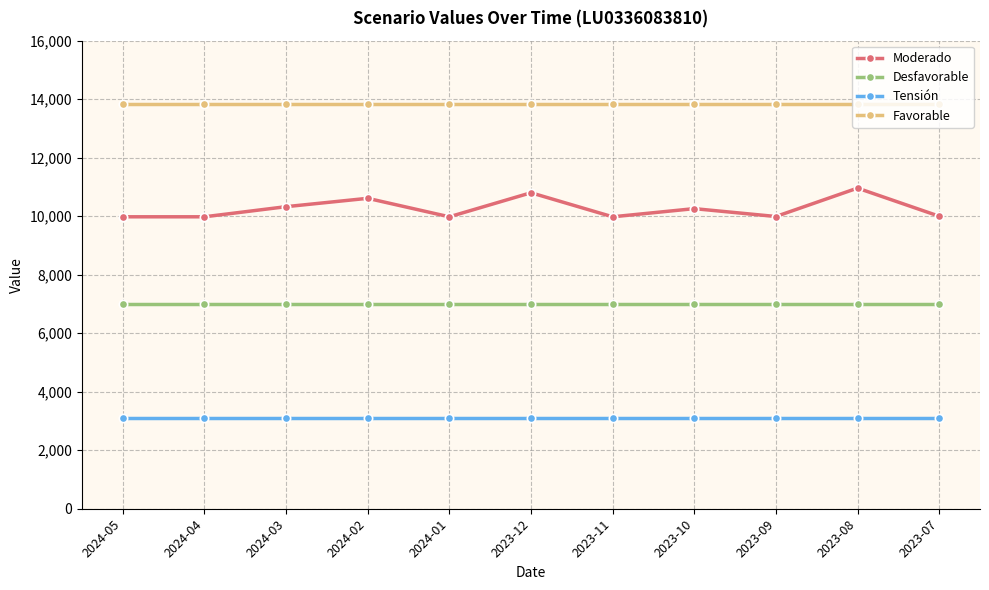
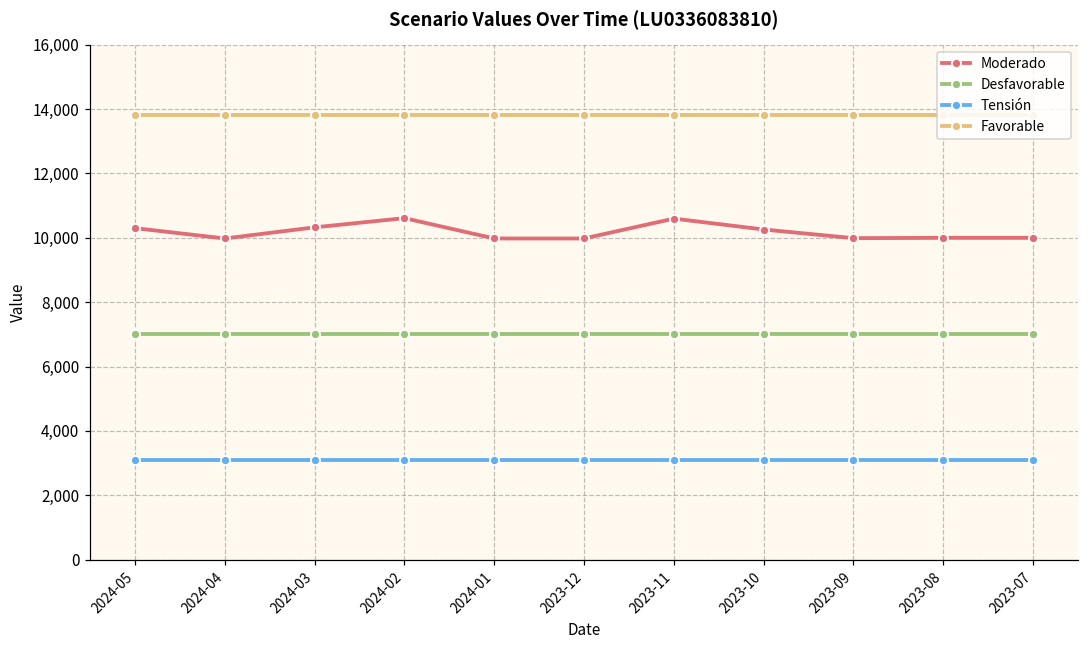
  {
    "Moderado": {
-     "2024-05": "10,000",
+     "2024-05": "10,300",
      "2024-04": "10,000",
      "2024-03": "10,300",
      "2024-02": "10,600",
      "2024-01": "10,000",
-     "2023-12": "10,800",
-     "2023-11": "10,000",
+     "2023-12": "10,000",
+     "2023-11": "10,600",
      "2023-10": "10,300",
      "2023-09": "10,000",
-     "2023-08": "11,000",
+     "2023-08": "10,000",
      "2023-07": "10,000"
    },
    "Desfavorable": {
      "2024-05": "7,000",
      "2024-04": "7,000",
      "2024-03": "7,000",
      "2024-02": "7,000",
      "2024-01": "7,000",
      "2023-12": "7,000",
      "2023-11": "7,000",
      "2023-10": "7,000",
      "2023-09": "7,000",
      "2023-08": "7,000",
      "2023-07": "7,000"
    },
    "Tensión": {
      "2024-05": "3,100",
      "2024-04": "3,100",
      "2024-03": "3,100",
      "2024-02": "3,100",
      "2024-01": "3,100",
      "2023-12": "3,100",
      "2023-11": "3,100",
      "2023-10": "3,100",
      "2023-09": "3,100",
      "2023-08": "3,100",
      "2023-07": "3,100"
    },
    "Favorable": {
      "2024-05": "13,800",
      "2024-04": "13,800",
      "2024-03": "13,800",
      "2024-02": "13,800",
      "2024-01": "13,800",
      "2023-12": "13,800",
      "2023-11": "13,800",
      "2023-10": "13,800",
      "2023-09": "13,800"
    }
  }
